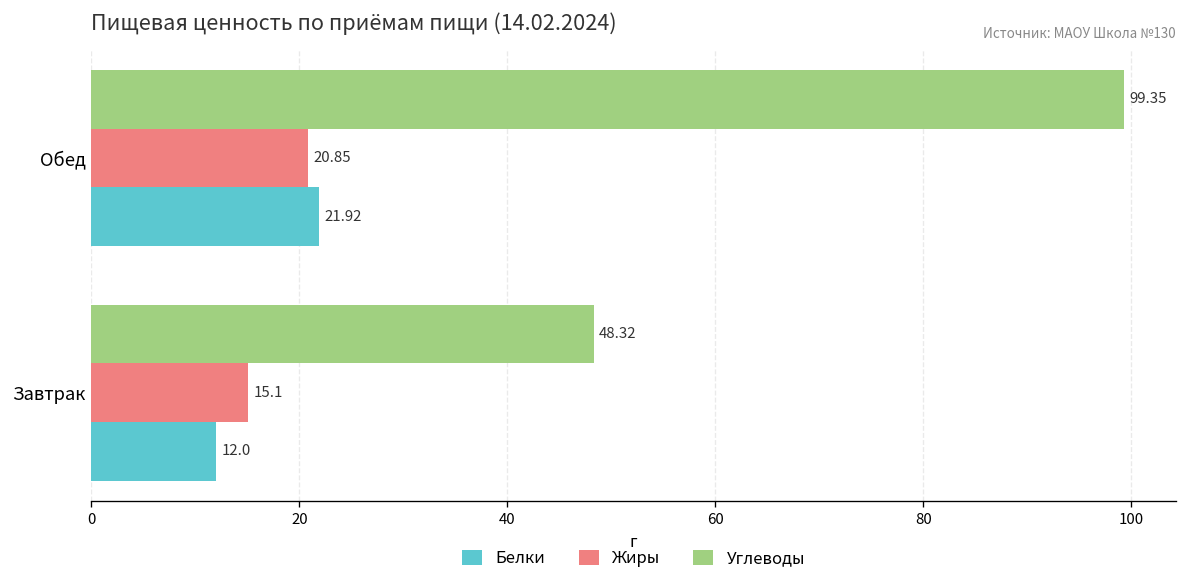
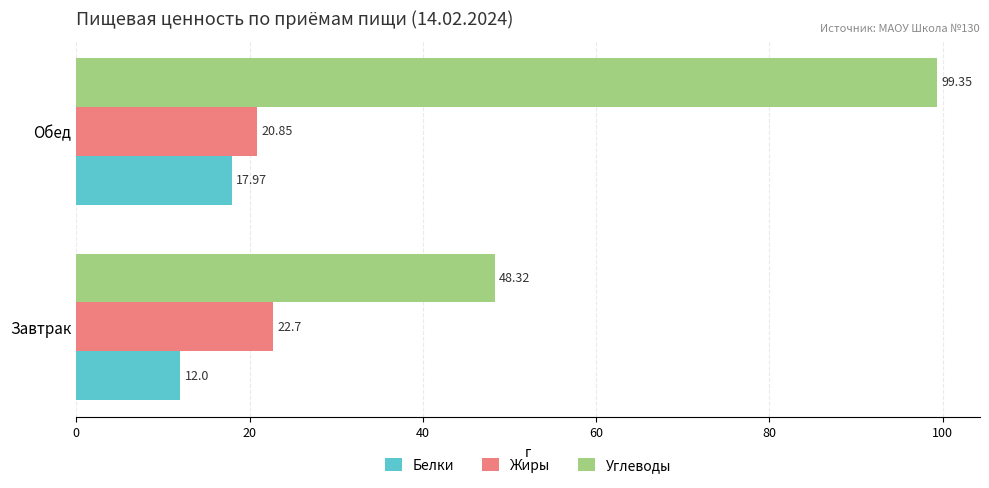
  {
    "Белки": {
-     "Обед": 21.92,
+     "Обед": 17.97,
      "Завтрак": 12.0
    },
    "Жиры": {
      "Обед": 20.85,
-     "Завтрак": 15.1
+     "Завтрак": 22.7
    },
    "Углеводы": {
      "Обед": 99.35,
      "Завтрак": 48.32
    }
  }
